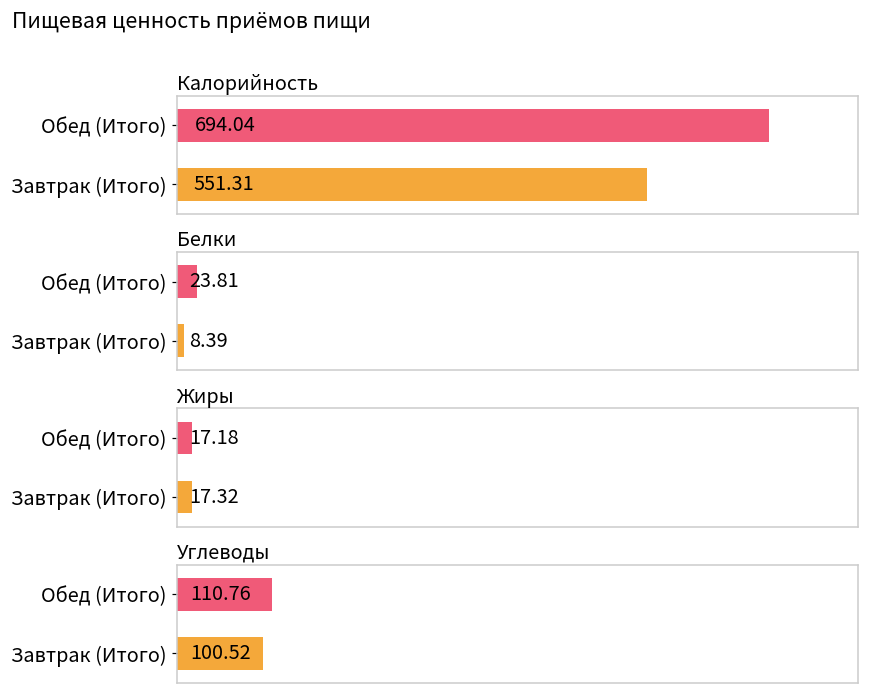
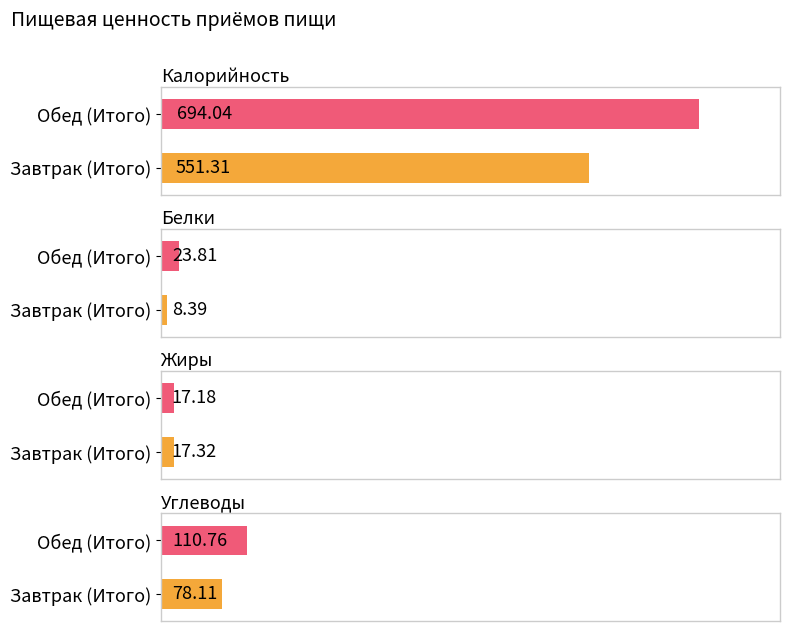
  {
    "Калорийность": {
      "Обед (Итого)": 694.04,
      "Завтрак (Итого)": 551.31
    },
    "Белки": {
      "Обед (Итого)": 23.81,
      "Завтрак (Итого)": 8.39
    },
    "Жиры": {
      "Обед (Итого)": 17.18,
      "Завтрак (Итого)": 17.32
    },
    "Углеводы": {
      "Обед (Итого)": 110.76,
-     "Завтрак (Итого)": 100.52
+     "Завтрак (Итого)": 78.11
    }
  }
